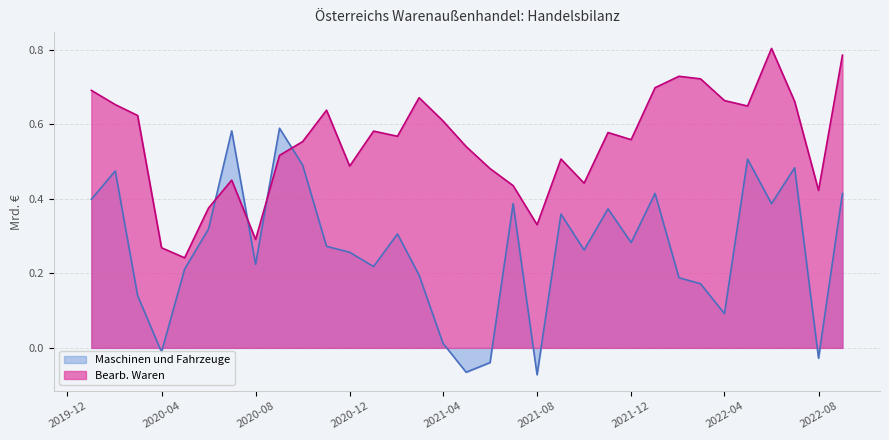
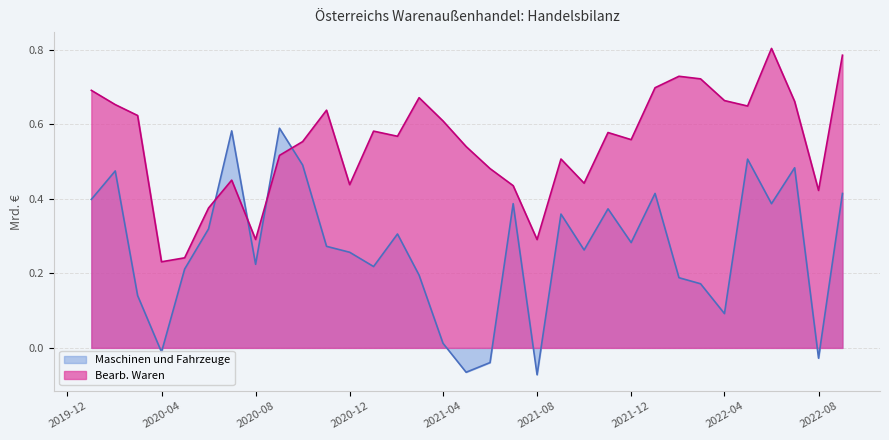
  {
    "Bearb. Waren": {
-     "2020-04": 0.27,
+     "2020-04": 0.23,
      "2020-08": 0.29,
-     "2020-12": 0.49,
+     "2020-12": 0.44,
      "2021-04": 0.61,
-     "2021-08": 0.33,
+     "2021-08": 0.29,
      "2021-12": 0.56,
      "2022-04": 0.66,
      "2022-08": 0.42
    }
  }
